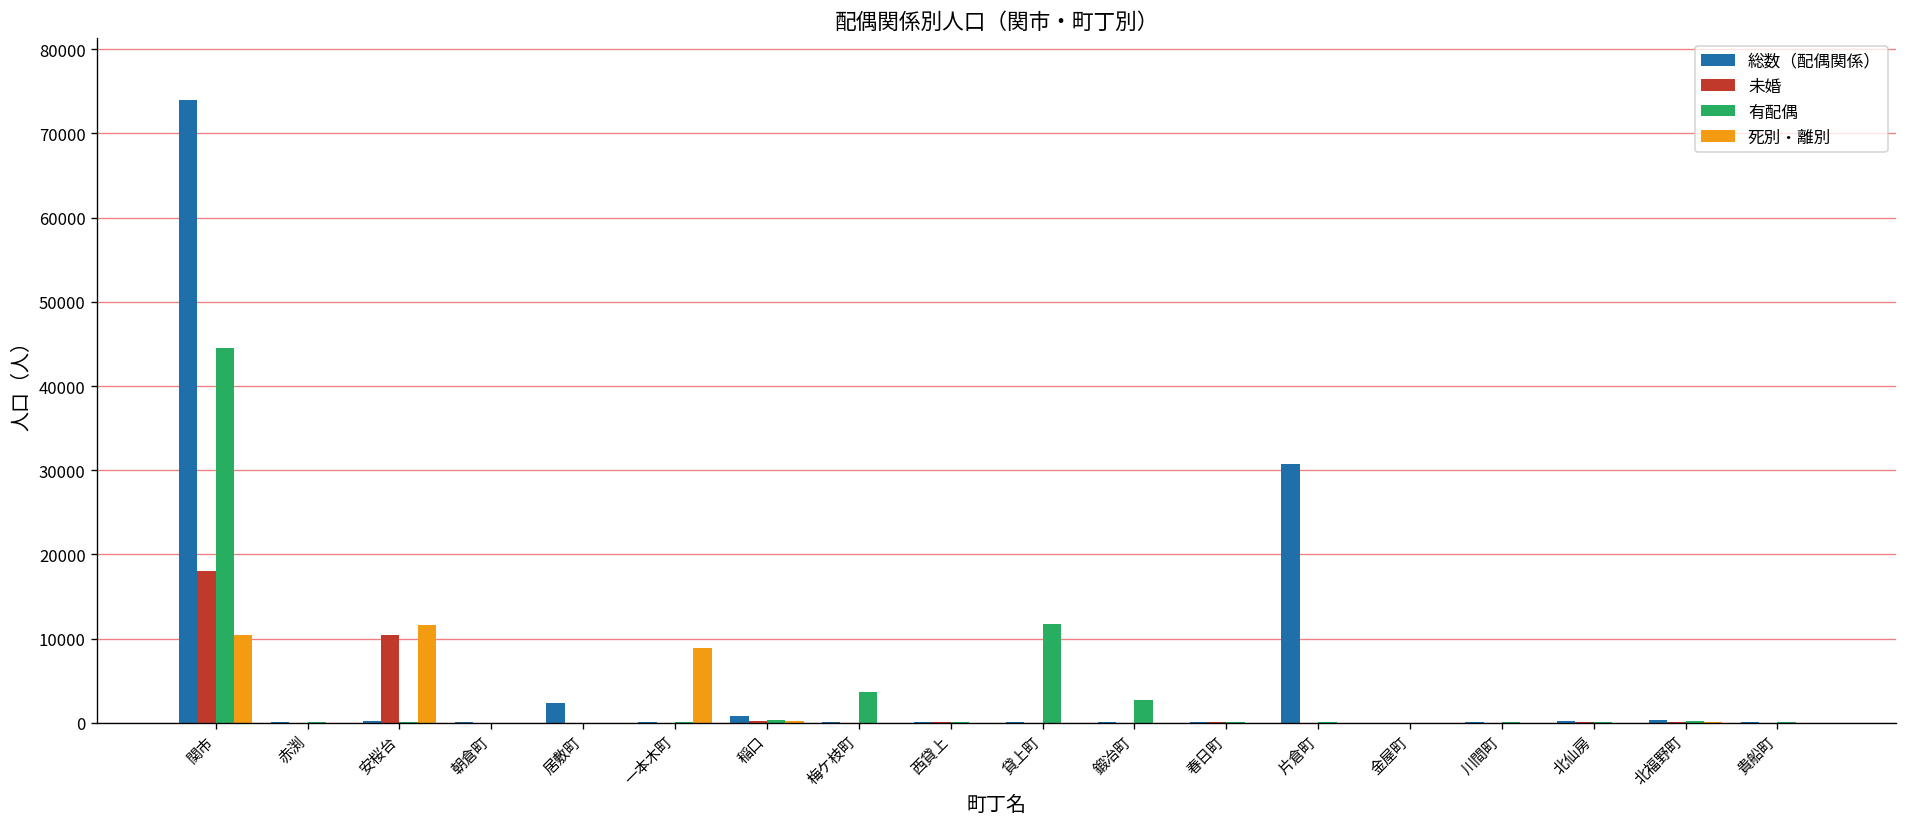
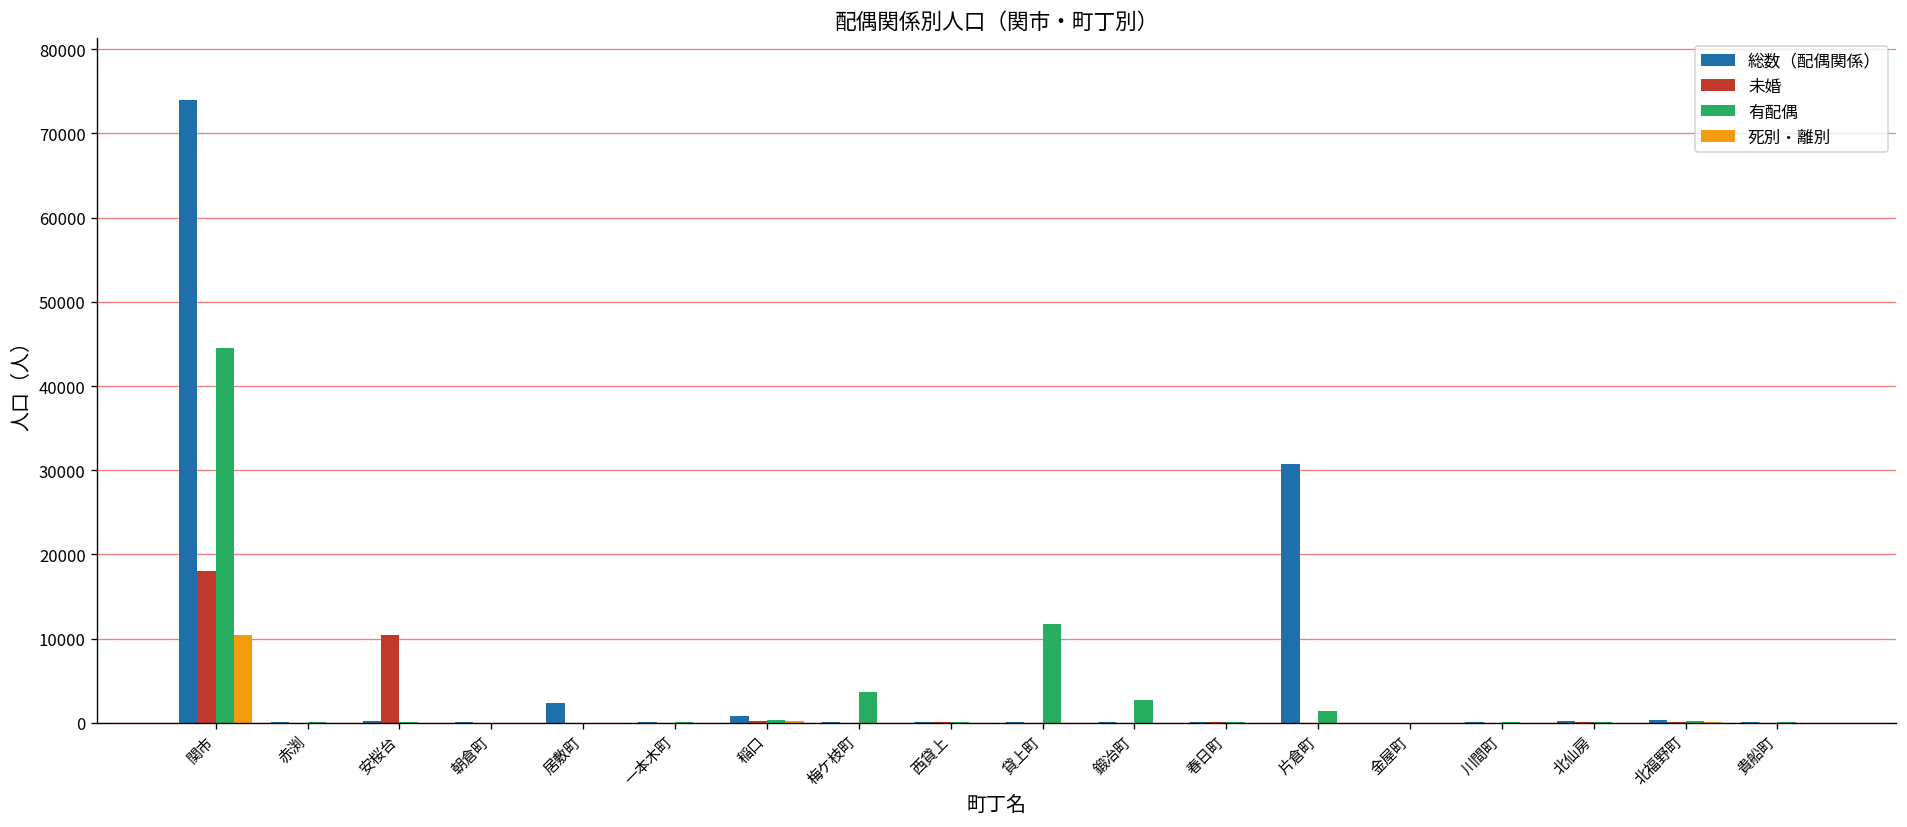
  {
    "総数（配偶関係）": {
      "関市": 74000,
      "居敷町": 2000,
      "稲口": 1000,
      "片倉町": 31000
    },
    "未婚": {
      "関市": 18000,
      "安桜台": 10000
    },
    "有配偶": {
      "関市": 45000,
      "稲口": 0,
      "梅ケ枝町": 4000,
      "貸上町": 12000,
      "鍛冶町": 3000,
-     "片倉町": 0
+     "片倉町": 1000
    },
    "死別・離別": {
      "関市": 10000,
-     "安桜台": 12000,
-     "一本木町": 9000
+     "安桜台": 0,
+     "一本木町": 0
    }
  }
